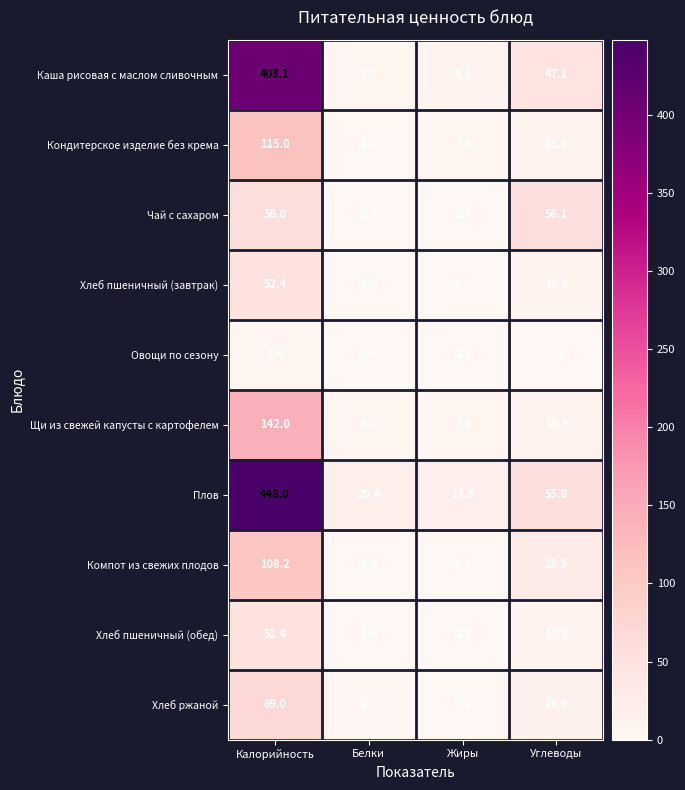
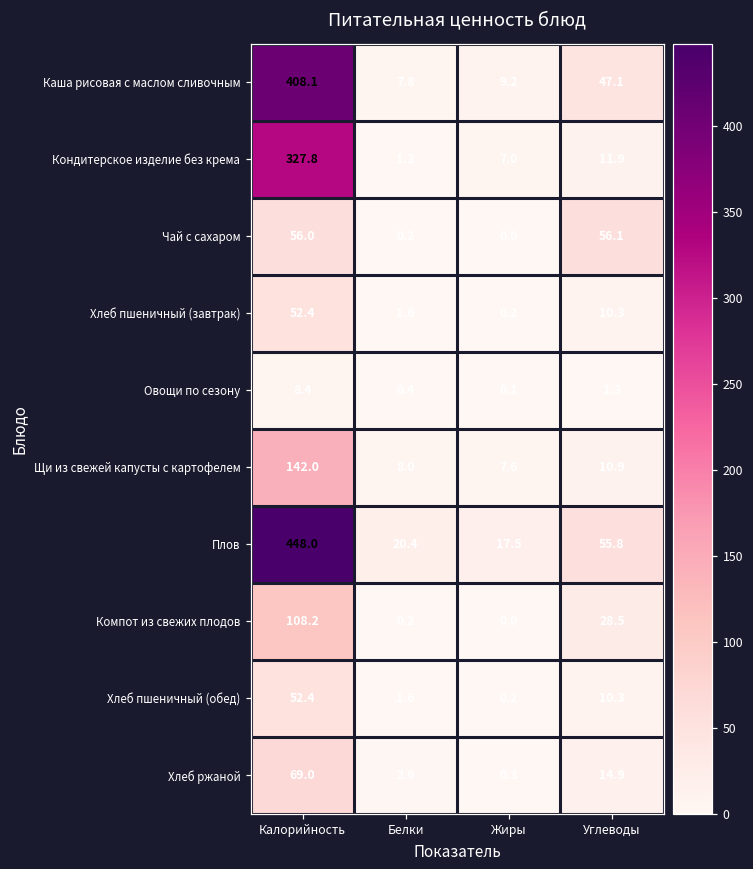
  {
    "Каша рисовая с маслом сливочным": {
      "Калорийность": 408.1
    },
    "Кондитерское изделие без крема": {
-     "Калорийность": 115.0
+     "Калорийность": 327.8
    },
    "Щи из свежей капусты с картофелем": {
      "Калорийность": 142.0
    },
    "Плов": {
      "Калорийность": 448.0
    },
    "Компот из свежих плодов": {
      "Калорийность": 108.2
    }
  }
